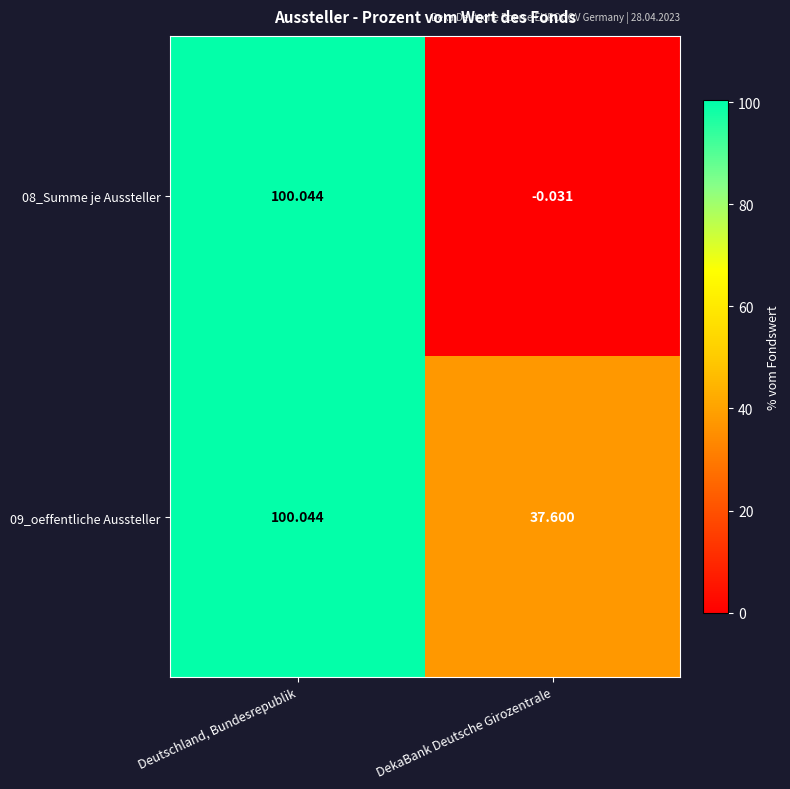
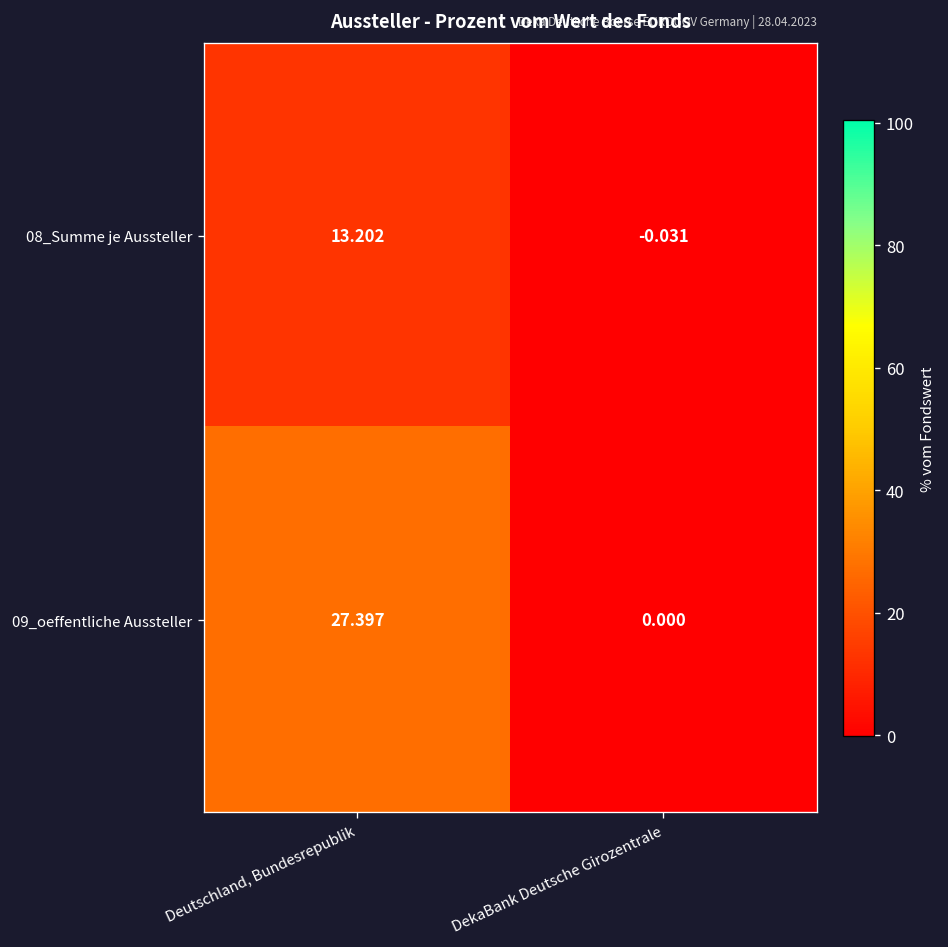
  {
    "08_Summe je Aussteller": {
-     "Deutschland, Bundesrepublik": 100.044,
+     "Deutschland, Bundesrepublik": 13.202,
      "DekaBank Deutsche Girozentrale": -0.031
    },
    "09_oeffentliche Aussteller": {
-     "Deutschland, Bundesrepublik": 100.044,
-     "DekaBank Deutsche Girozentrale": 37.600
+     "Deutschland, Bundesrepublik": 27.397,
+     "DekaBank Deutsche Girozentrale": 0.000
    }
  }
